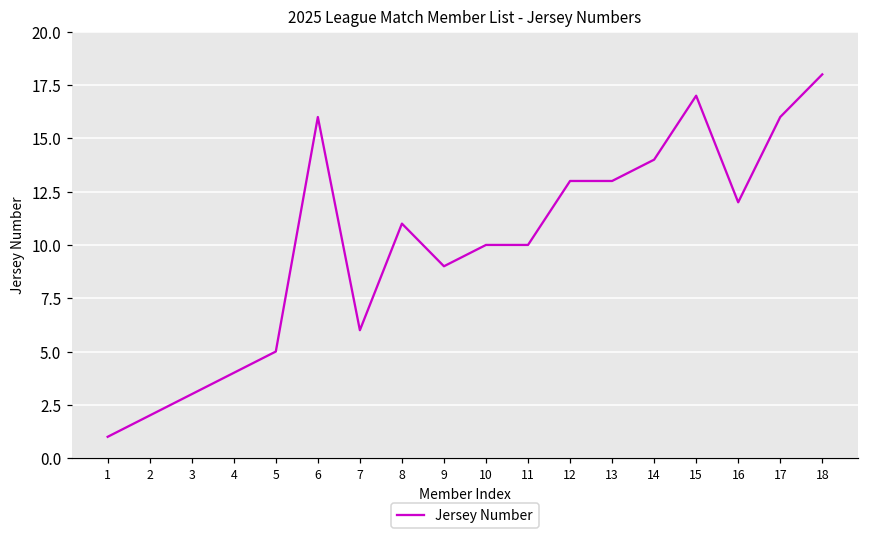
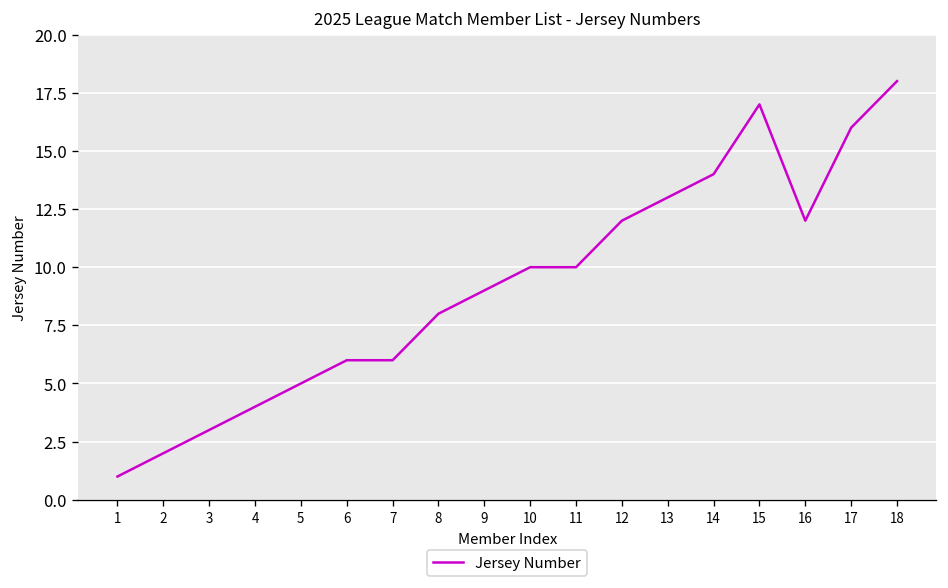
  {
    "1": 1,
    "2": 2,
    "3": 3,
    "4": 4,
    "5": 5,
-   "6": 16,
+   "6": 6,
    "7": 6,
-   "8": 11,
+   "8": 8,
    "9": 9,
    "10": 10,
    "11": 10,
-   "12": 13,
+   "12": 12,
    "13": 13,
    "14": 14,
    "15": 17,
    "16": 12,
    "17": 16,
    "18": 18
  }
